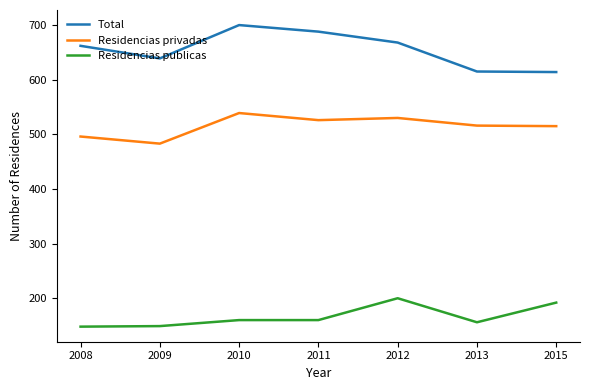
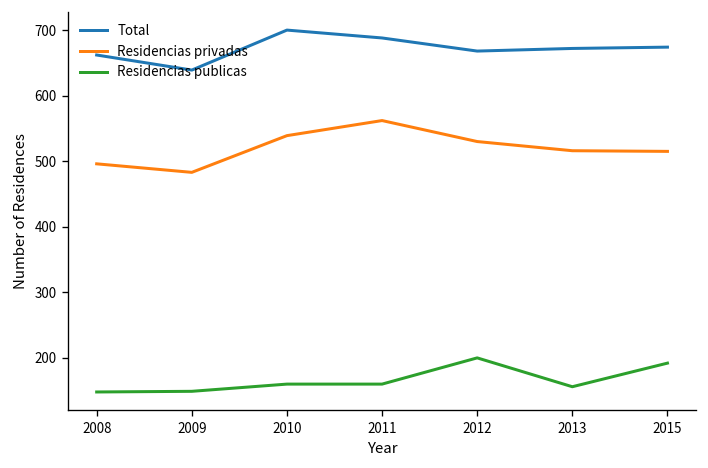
  {
    "Total": {
      "2008": 660,
      "2009": 640,
      "2010": 700,
      "2011": 690,
      "2012": 670,
-     "2013": 620,
-     "2015": 610
+     "2013": 670,
+     "2015": 670
    },
    "Residencias privadas": {
      "2008": 500,
      "2009": 480,
      "2010": 540,
-     "2011": 530,
+     "2011": 560,
      "2012": 530,
      "2013": 520,
      "2015": 520
    },
    "Residencias publicas": {
      "2008": 150,
      "2009": 150,
      "2010": 160,
      "2011": 160,
      "2012": 200,
      "2013": 160,
      "2015": 190
    }
  }
